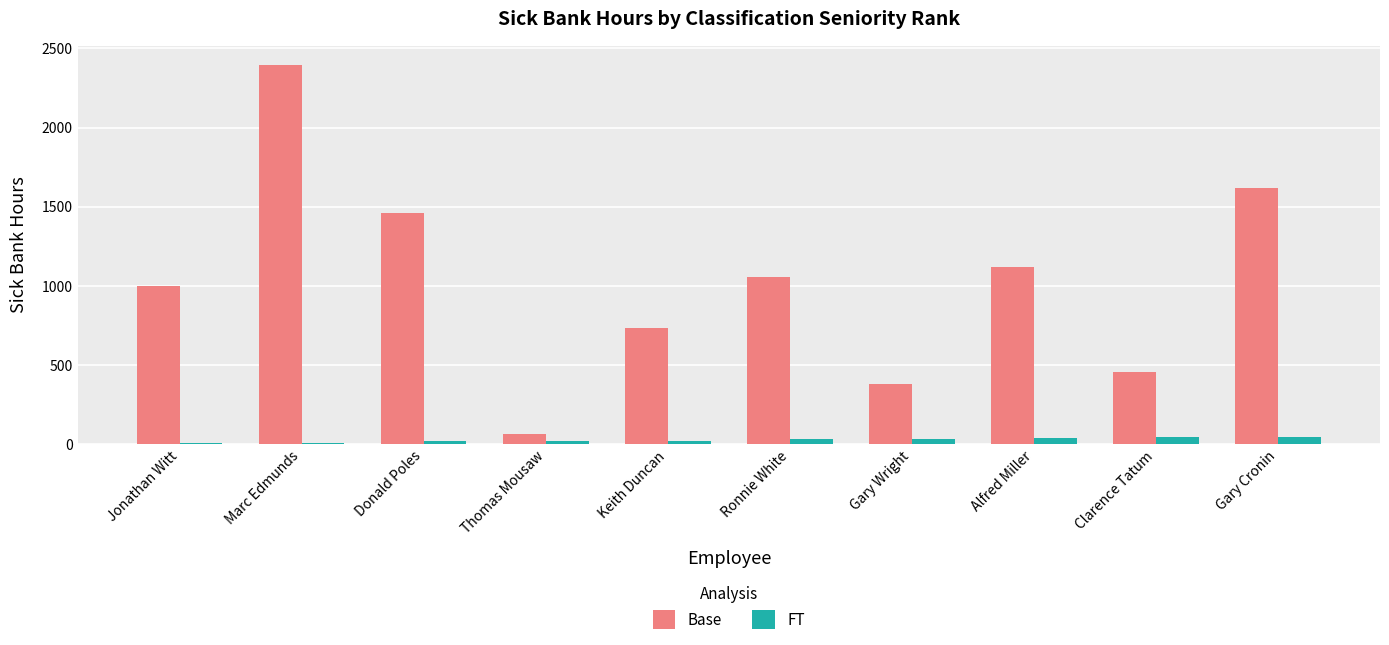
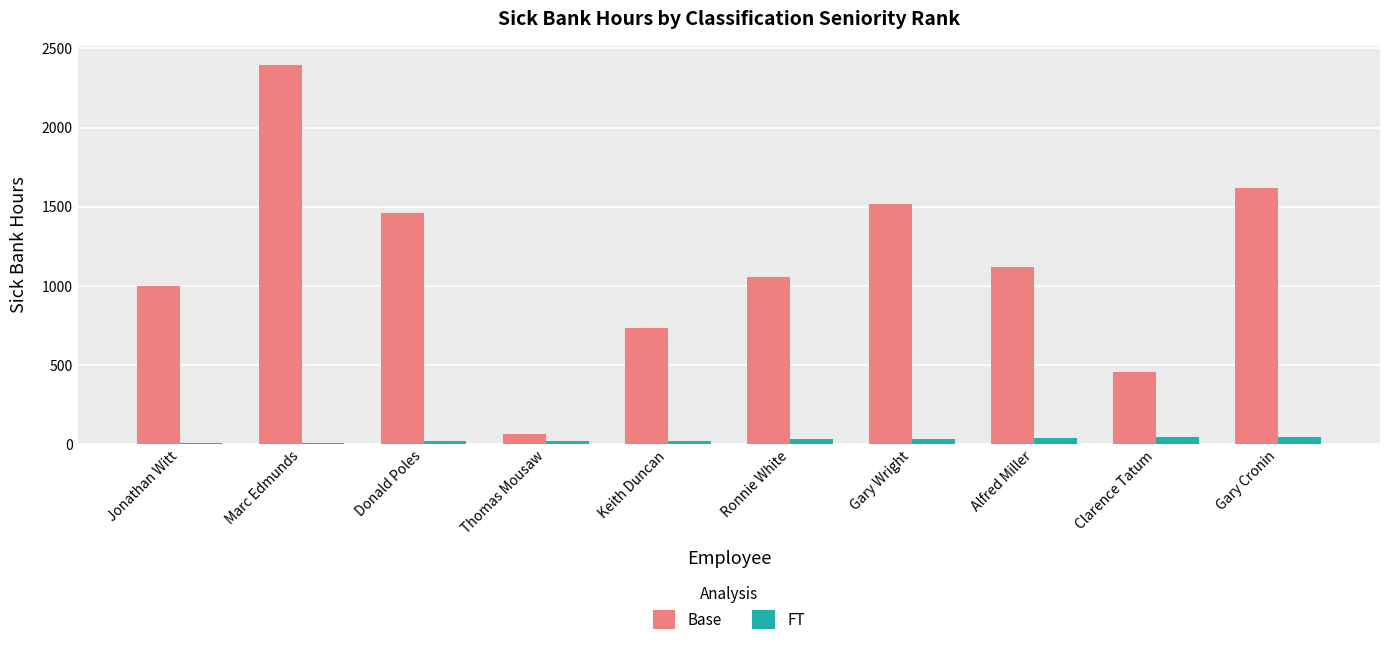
  {
    "Base": {
      "Jonathan Witt": 1000,
      "Marc Edmunds": 2400,
      "Donald Poles": 1460,
      "Thomas Mousaw": 60,
      "Keith Duncan": 740,
      "Ronnie White": 1050,
-     "Gary Wright": 380,
+     "Gary Wright": 1520,
      "Alfred Miller": 1120,
      "Clarence Tatum": 460,
      "Gary Cronin": 1620
    },
    "FT": {
      "Donald Poles": 20,
      "Thomas Mousaw": 20,
      "Keith Duncan": 20,
      "Ronnie White": 30,
      "Gary Wright": 40,
      "Alfred Miller": 40,
      "Clarence Tatum": 50,
      "Gary Cronin": 50
    }
  }
